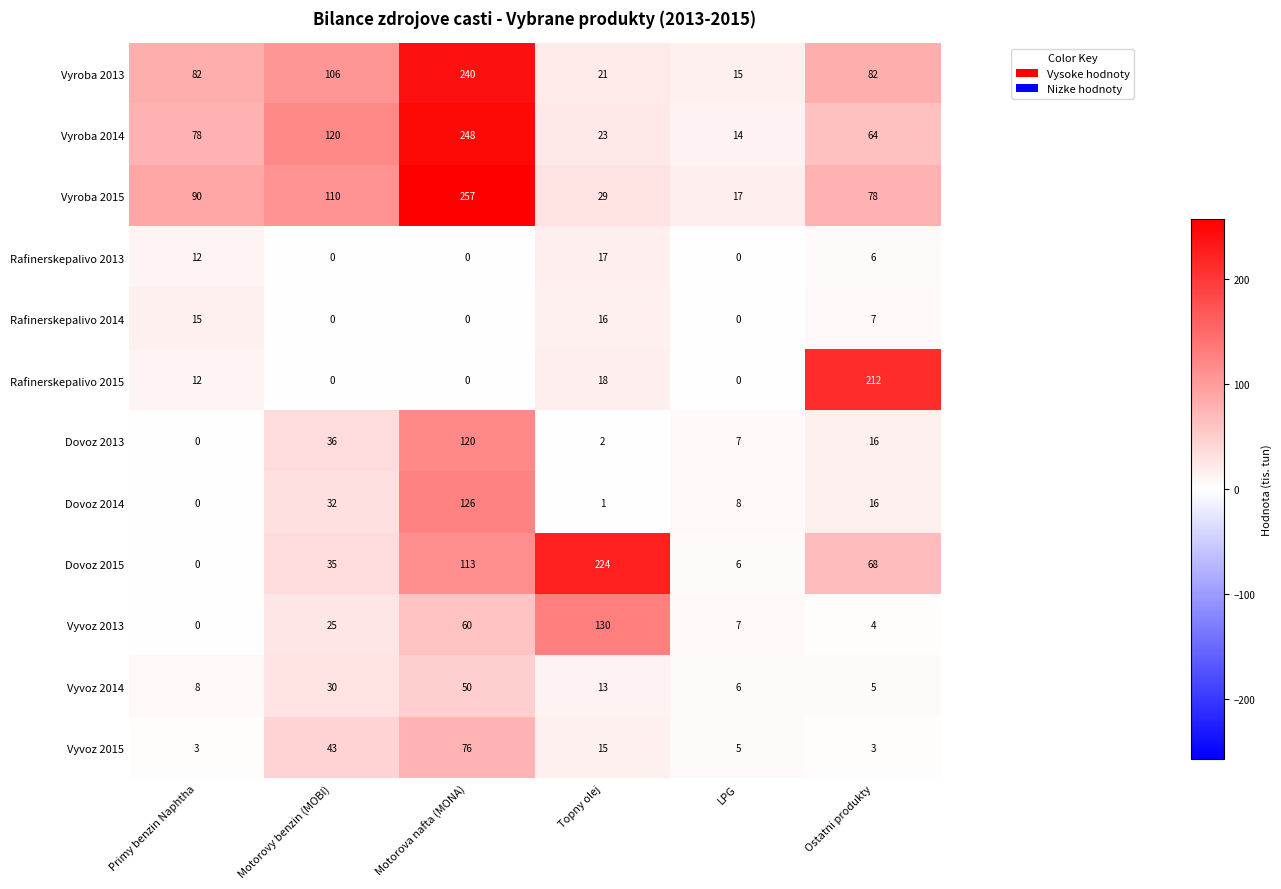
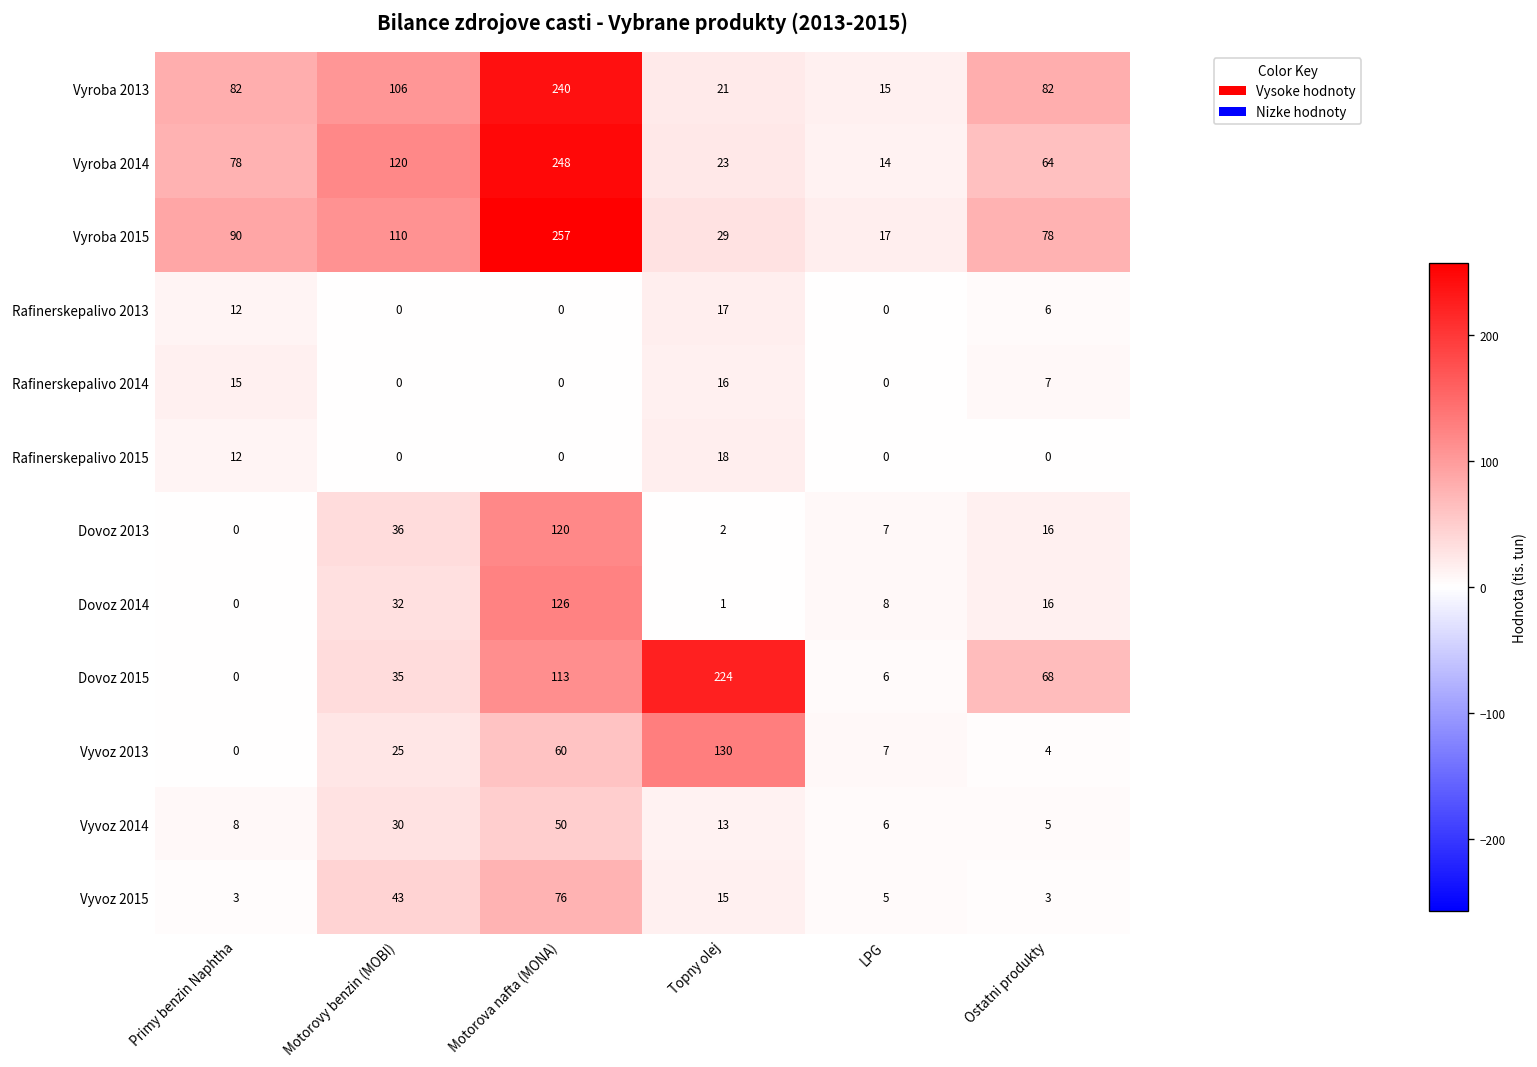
  {
    "Vyroba 2013": {
      "Primy benzin Naphtha": 82,
      "Motorovy benzin (MOBI)": 106,
      "Motorova nafta (MONA)": 240,
      "Topny olej": 21,
      "LPG": 15,
      "Ostatni produkty": 82
    },
    "Vyroba 2014": {
      "Primy benzin Naphtha": 78,
      "Motorovy benzin (MOBI)": 120,
      "Motorova nafta (MONA)": 248,
      "Topny olej": 23,
      "LPG": 14,
      "Ostatni produkty": 64
    },
    "Vyroba 2015": {
      "Primy benzin Naphtha": 90,
      "Motorovy benzin (MOBI)": 110,
      "Motorova nafta (MONA)": 257,
      "Topny olej": 29,
      "LPG": 17,
      "Ostatni produkty": 78
    },
    "Rafinerskepalivo 2013": {
      "Primy benzin Naphtha": 12,
      "Motorovy benzin (MOBI)": 0,
      "Motorova nafta (MONA)": 0,
      "Topny olej": 17,
      "LPG": 0,
      "Ostatni produkty": 6
    },
    "Rafinerskepalivo 2014": {
      "Primy benzin Naphtha": 15,
      "Motorovy benzin (MOBI)": 0,
      "Motorova nafta (MONA)": 0,
      "Topny olej": 16,
      "LPG": 0,
      "Ostatni produkty": 7
    },
    "Rafinerskepalivo 2015": {
      "Primy benzin Naphtha": 12,
      "Motorovy benzin (MOBI)": 0,
      "Motorova nafta (MONA)": 0,
      "Topny olej": 18,
      "LPG": 0,
-     "Ostatni produkty": 212
+     "Ostatni produkty": 0
    },
    "Dovoz 2013": {
      "Primy benzin Naphtha": 0,
      "Motorovy benzin (MOBI)": 36,
      "Motorova nafta (MONA)": 120,
      "Topny olej": 2,
      "LPG": 7,
      "Ostatni produkty": 16
    },
    "Dovoz 2014": {
      "Primy benzin Naphtha": 0,
      "Motorovy benzin (MOBI)": 32,
      "Motorova nafta (MONA)": 126,
      "Topny olej": 1,
      "LPG": 8,
      "Ostatni produkty": 16
    },
    "Dovoz 2015": {
      "Primy benzin Naphtha": 0,
      "Motorovy benzin (MOBI)": 35,
      "Motorova nafta (MONA)": 113,
      "Topny olej": 224,
      "LPG": 6,
      "Ostatni produkty": 68
    },
    "Vyvoz 2013": {
      "Primy benzin Naphtha": 0,
      "Motorovy benzin (MOBI)": 25,
      "Motorova nafta (MONA)": 60,
      "Topny olej": 130,
      "LPG": 7,
      "Ostatni produkty": 4
    },
    "Vyvoz 2014": {
      "Primy benzin Naphtha": 8,
      "Motorovy benzin (MOBI)": 30,
      "Motorova nafta (MONA)": 50,
      "Topny olej": 13,
      "LPG": 6,
      "Ostatni produkty": 5
    },
    "Vyvoz 2015": {
      "Primy benzin Naphtha": 3,
      "Motorovy benzin (MOBI)": 43,
      "Motorova nafta (MONA)": 76,
      "Topny olej": 15,
      "LPG": 5,
      "Ostatni produkty": 3
    }
  }
